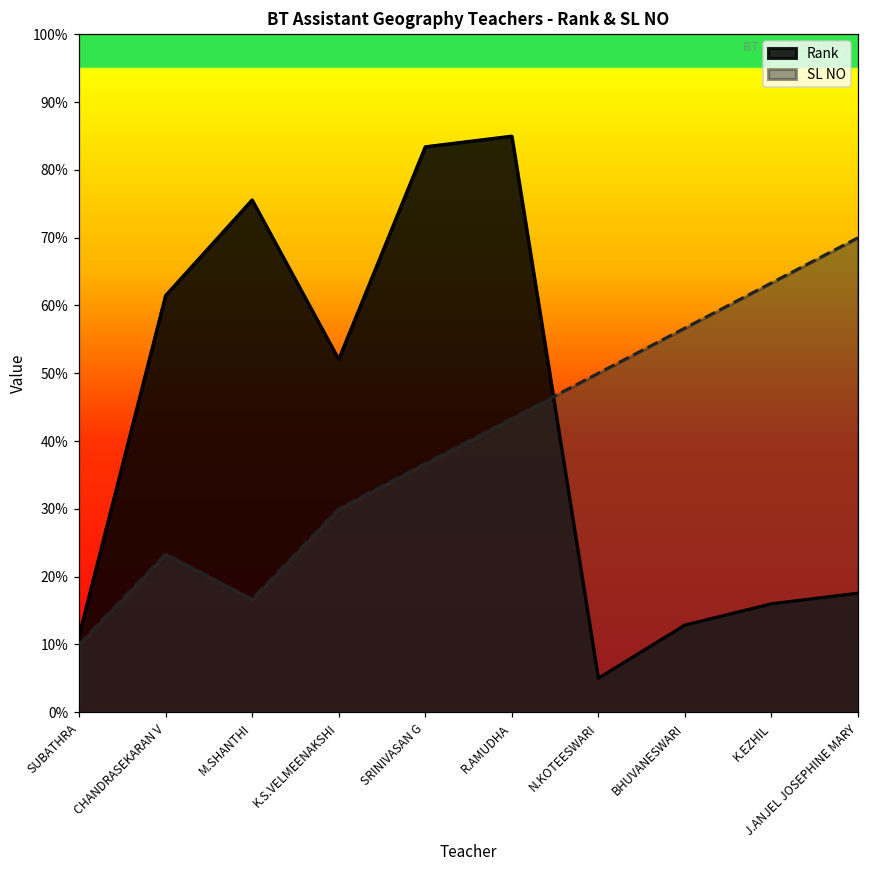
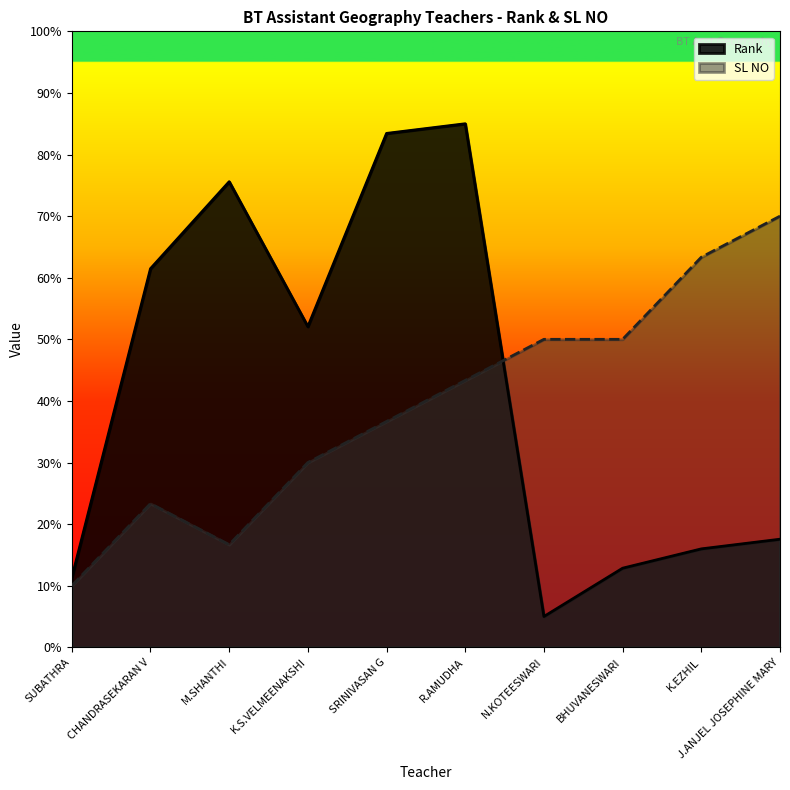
  {
    "Rank": {
      "SUBATHRA": "11%",
      "CHANDRASEKARAN V": "61%",
      "M.SHANTHI": "76%",
      "K.S.VELMEENAKSHI": "52%",
      "SRINIVASAN G": "83%",
      "R.AMUDHA": "85%",
      "N.KOTEESWARI": "5%",
      "BHUVANESWARI": "13%",
      "K.EZHIL": "16%",
      "J.ANJEL JOSEPHINE MARY": "18%"
    },
    "SL NO": {
      "SUBATHRA": "10%",
      "CHANDRASEKARAN V": "23%",
      "M.SHANTHI": "17%",
      "K.S.VELMEENAKSHI": "30%",
      "SRINIVASAN G": "37%",
      "R.AMUDHA": "43%",
      "N.KOTEESWARI": "50%",
-     "BHUVANESWARI": "57%",
+     "BHUVANESWARI": "50%",
      "K.EZHIL": "63%",
      "J.ANJEL JOSEPHINE MARY": "70%"
    }
  }
